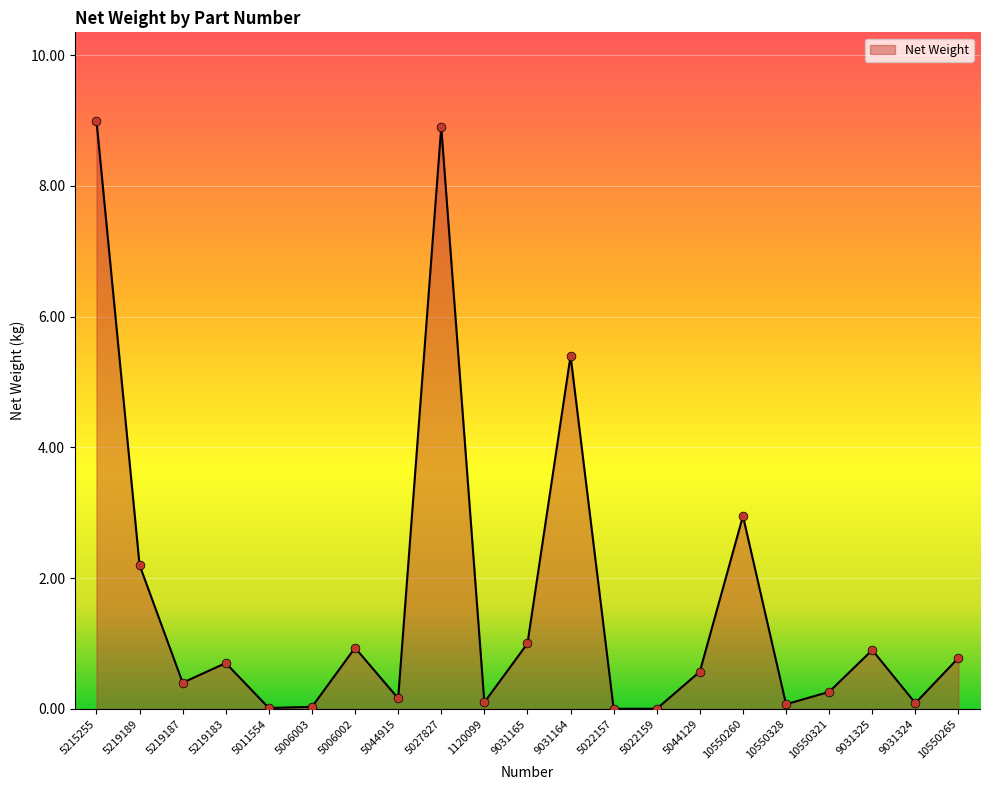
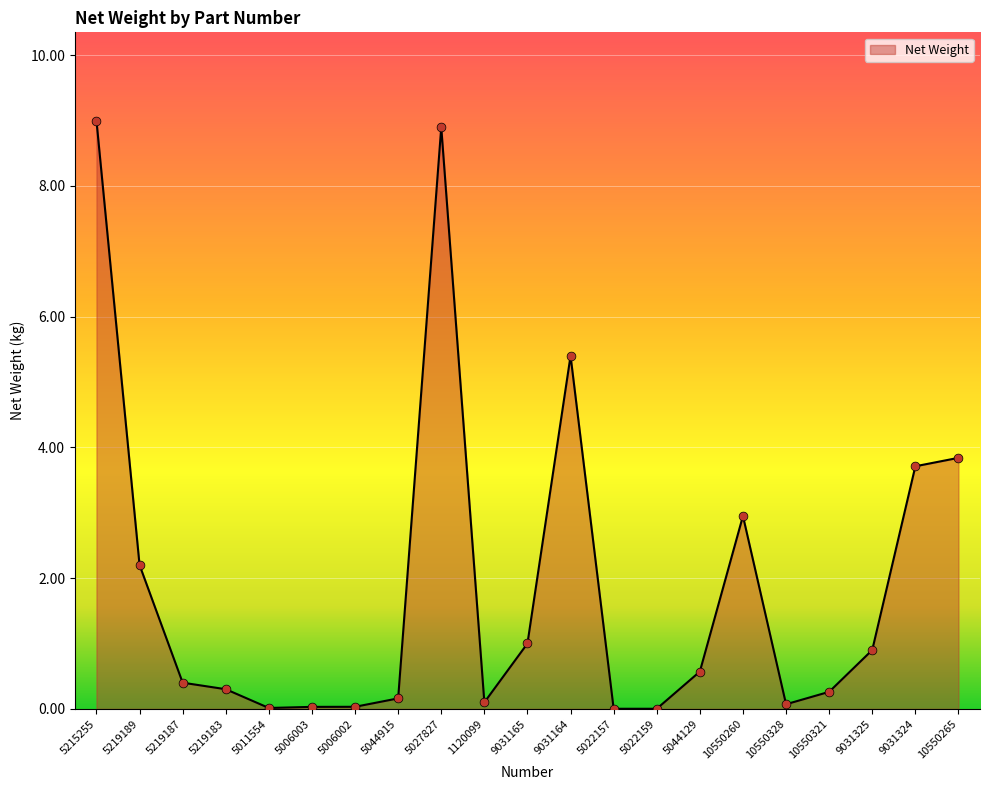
  {
    "5215255": 9.0,
    "5219189": 2.2,
    "5219187": 0.4,
-   "5219183": 0.7,
+   "5219183": 0.3,
    "5011554": 0.0,
    "5006003": 0.0,
-   "5006002": 0.9,
+   "5006002": 0.0,
    "5044915": 0.2,
    "5027827": 8.9,
    "1120099": 0.1,
    "9031165": 1.0,
    "9031164": 5.4,
    "5022157": 0.0,
    "5022159": 0.0,
    "5044129": 0.6,
    "10550260": 3.0,
    "10550328": 0.1,
    "10550321": 0.3,
    "9031325": 0.9,
-   "9031324": 0.1,
-   "10550265": 0.8
+   "9031324": 3.7,
+   "10550265": 3.8
  }
